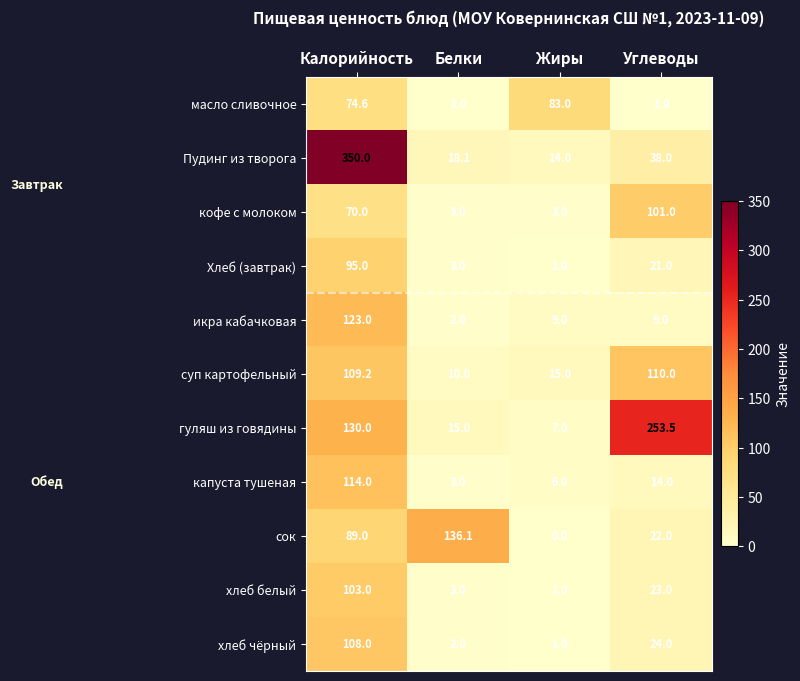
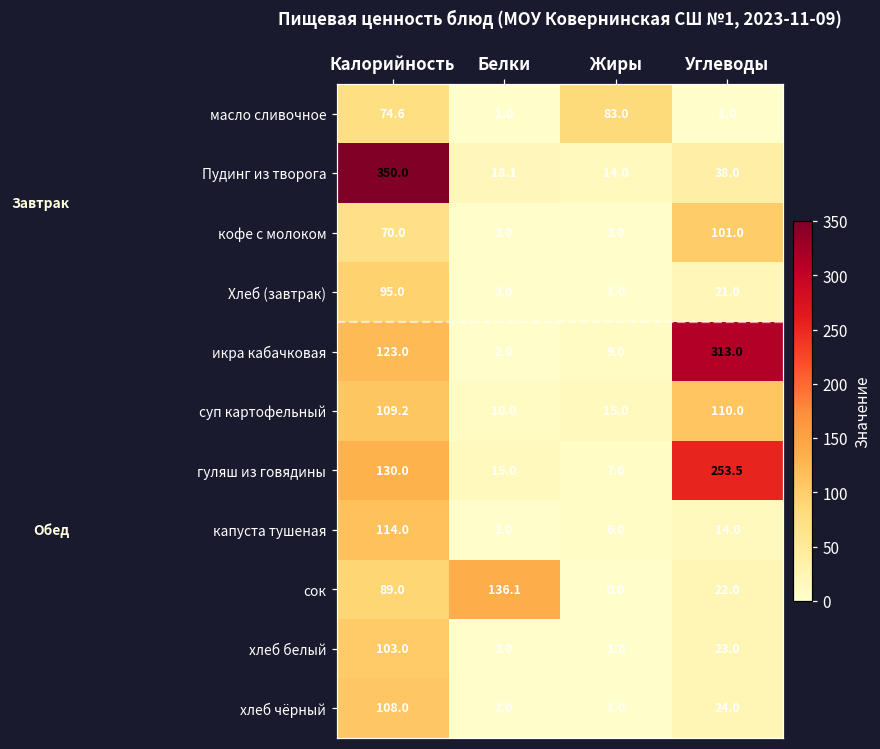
  {
    "масло сливочное": {
      "Калорийность": 74.6,
      "Белки": 1.0,
      "Жиры": 83.0,
      "Углеводы": 1.0
    },
    "Пудинг из творога": {
      "Калорийность": 350.0,
      "Белки": 18.1,
      "Жиры": 14.0,
      "Углеводы": 38.0
    },
    "кофе с молоком": {
      "Калорийность": 70.0,
      "Белки": 3.0,
      "Жиры": 3.0,
      "Углеводы": 101.0
    },
    "Хлеб (завтрак)": {
      "Калорийность": 95.0,
      "Белки": 3.0,
      "Жиры": 1.0,
      "Углеводы": 21.0
    },
    "икра кабачковая": {
      "Калорийность": 123.0,
      "Белки": 2.0,
      "Жиры": 9.0,
-     "Углеводы": 9.0
+     "Углеводы": 313.0
    },
    "суп картофельный": {
      "Калорийность": 109.2,
      "Белки": 10.0,
      "Жиры": 15.0,
      "Углеводы": 110.0
    },
    "гуляш из говядины": {
      "Калорийность": 130.0,
      "Белки": 15.0,
      "Жиры": 7.0,
      "Углеводы": 253.5
    },
    "капуста тушеная": {
      "Калорийность": 114.0,
      "Белки": 3.0,
      "Жиры": 6.0,
      "Углеводы": 14.0
    },
    "сок": {
      "Калорийность": 89.0,
      "Белки": 136.1,
      "Жиры": 0.0,
      "Углеводы": 22.0
    },
    "хлеб белый": {
      "Калорийность": 103.0,
      "Белки": 3.0,
      "Жиры": 1.0,
      "Углеводы": 23.0
    },
    "хлеб чёрный": {
      "Калорийность": 108.0,
      "Белки": 2.0,
      "Жиры": 1.0,
      "Углеводы": 24.0
    }
  }
